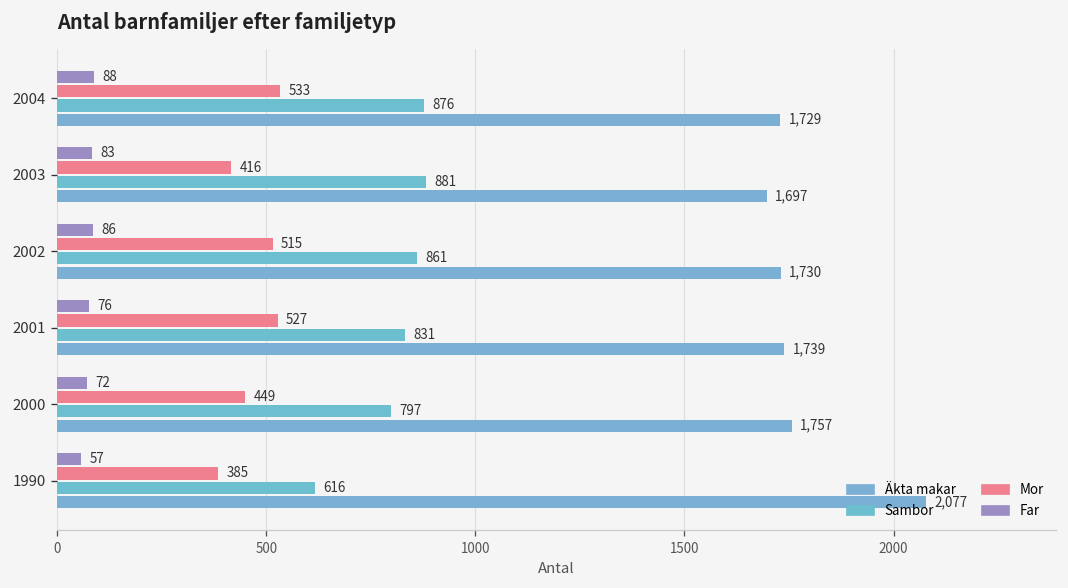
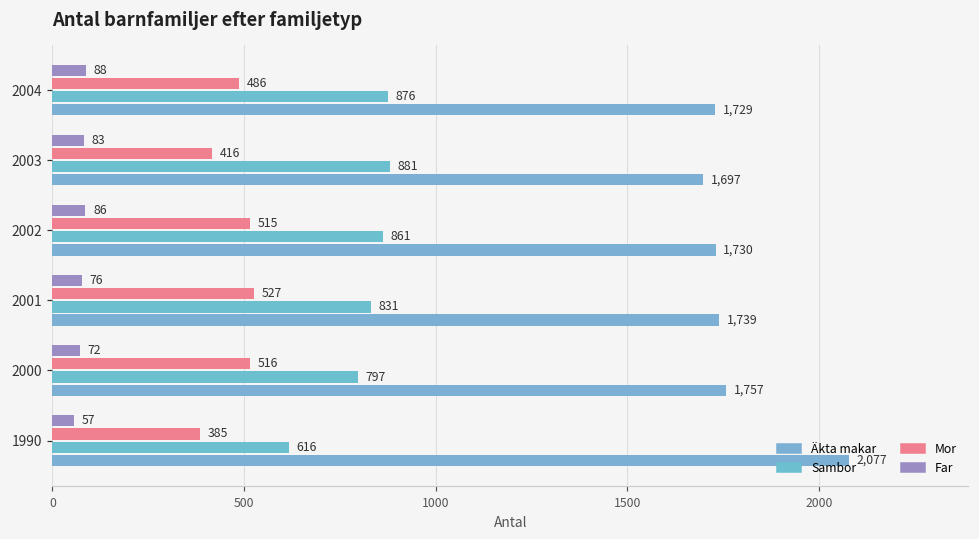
  {
    "Mor": {
-     "2004": 533,
+     "2004": 486,
      "2003": 416,
      "2002": 515,
      "2001": 527,
-     "2000": 449,
+     "2000": 516,
      "1990": 385
    }
  }
